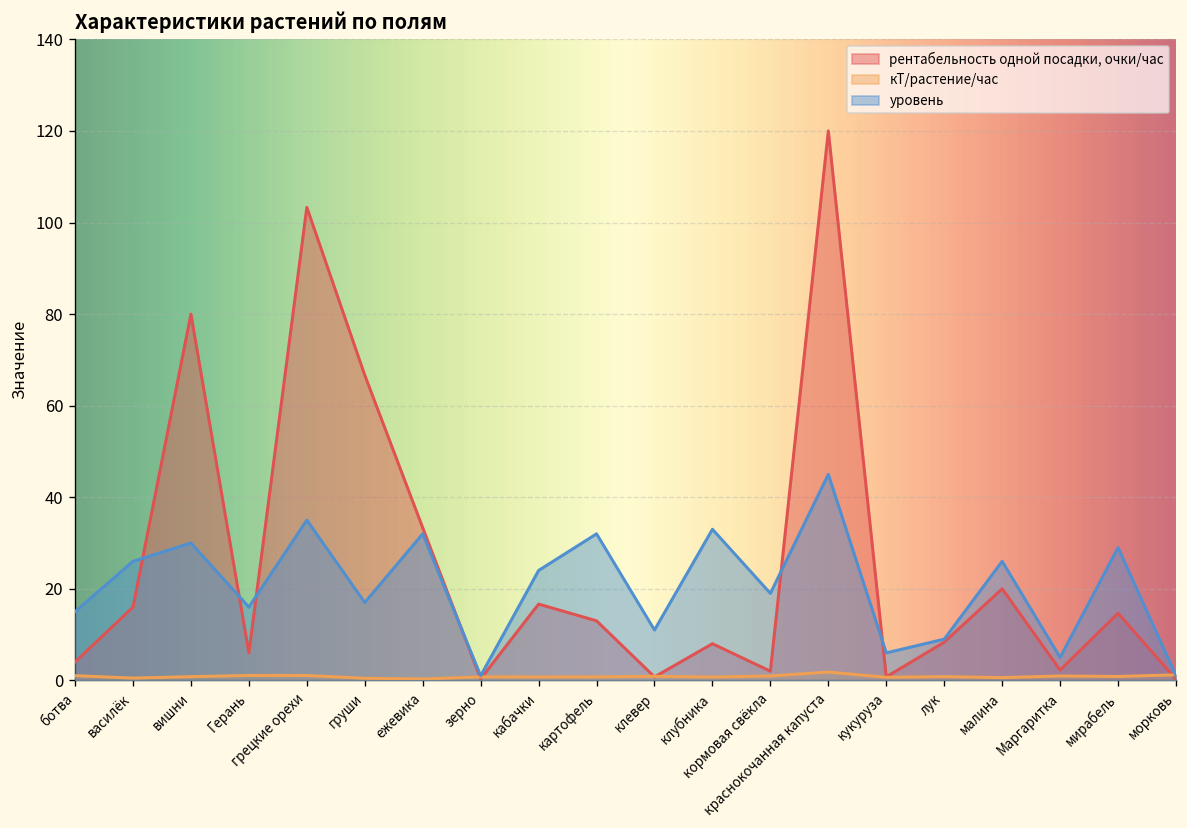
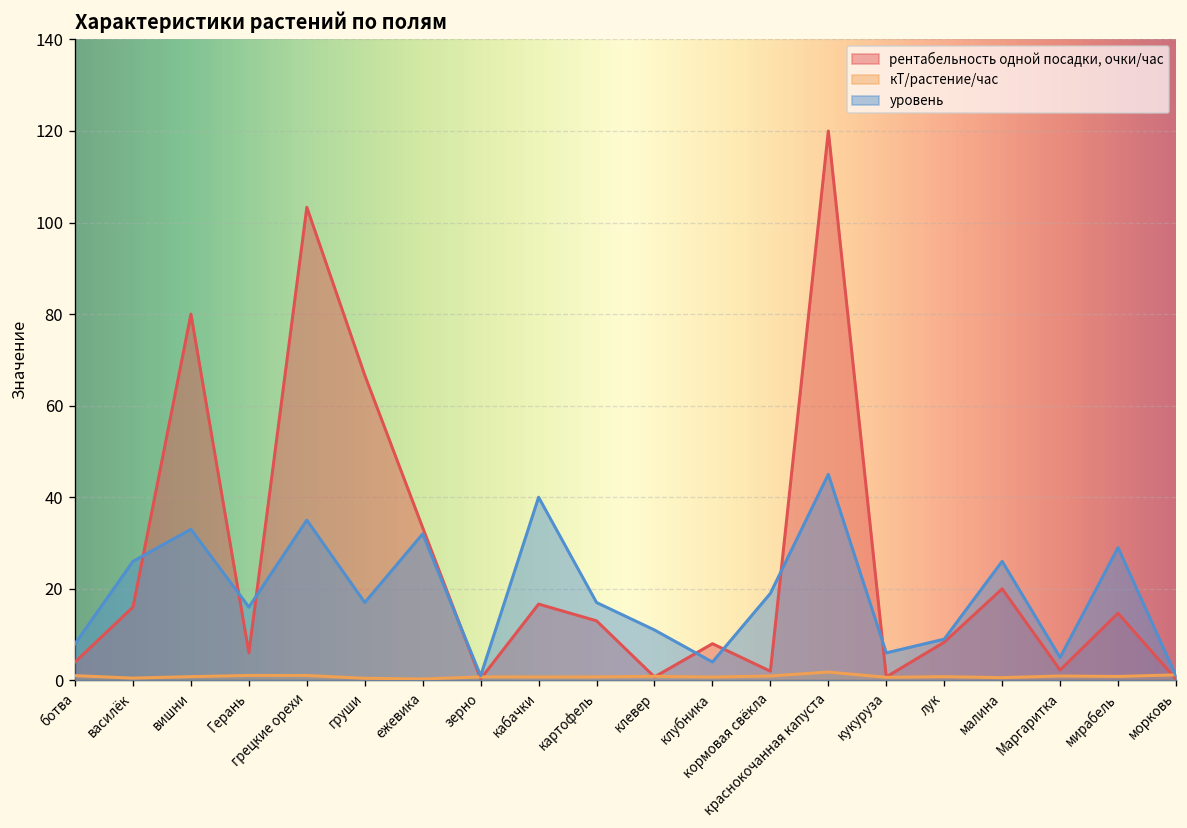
  {
    "уровень": {
-     "ботва": 15,
+     "ботва": 8,
      "василёк": 26,
-     "вишни": 30,
+     "вишни": 33,
      "Герань": 16,
      "грецкие орехи": 35,
      "груши": 17,
      "ежевика": 32,
-     "кабачки": 24,
-     "картофель": 32,
+     "кабачки": 40,
+     "картофель": 17,
      "клевер": 11,
-     "клубника": 33,
+     "клубника": 4,
      "кормовая свёкла": 19,
      "краснокочанная капуста": 45,
      "кукуруза": 6,
      "лук": 9,
      "малина": 26,
      "Маргаритка": 5,
      "мирабель": 29
    }
  }
